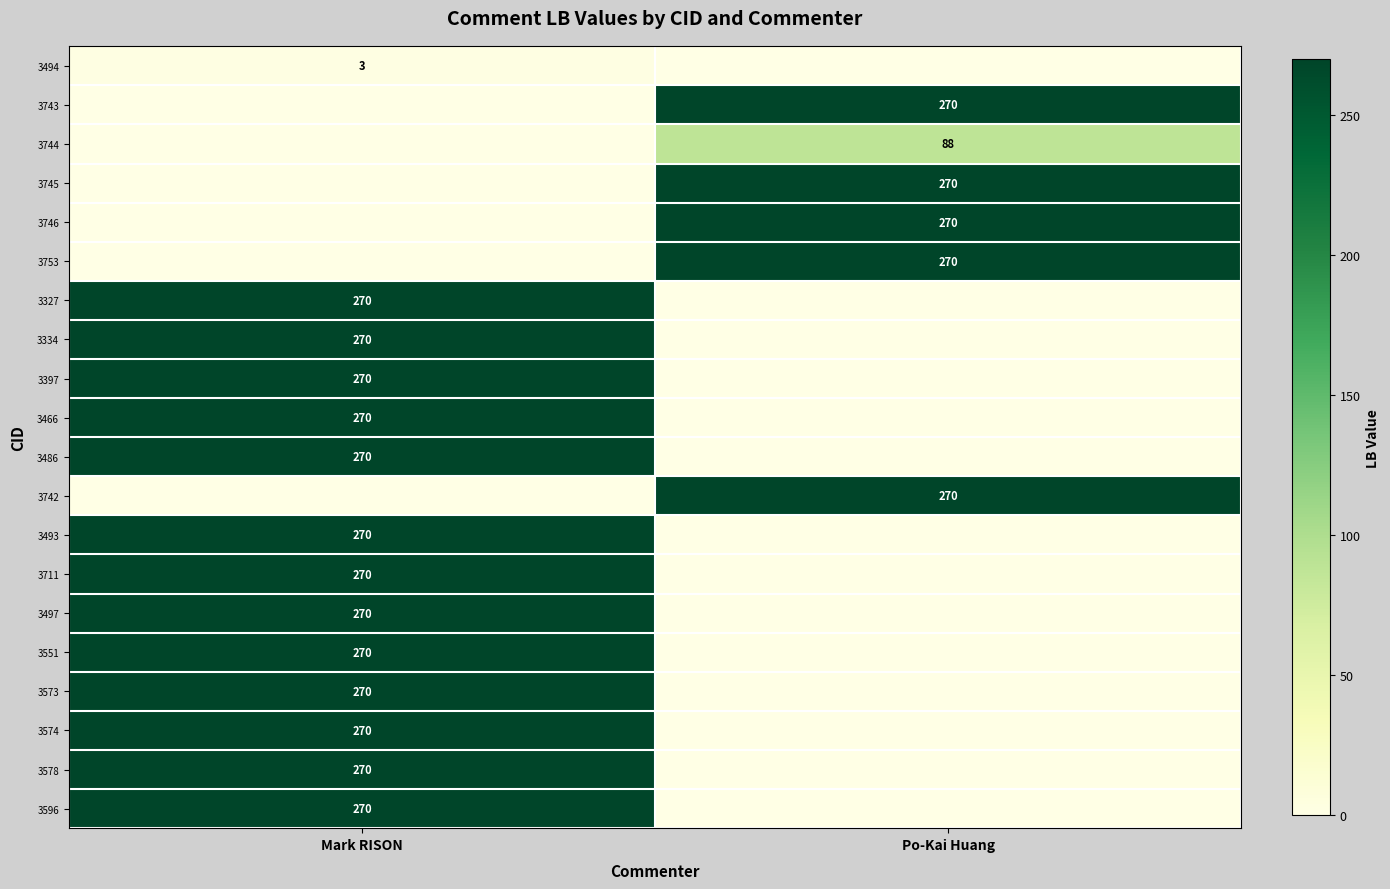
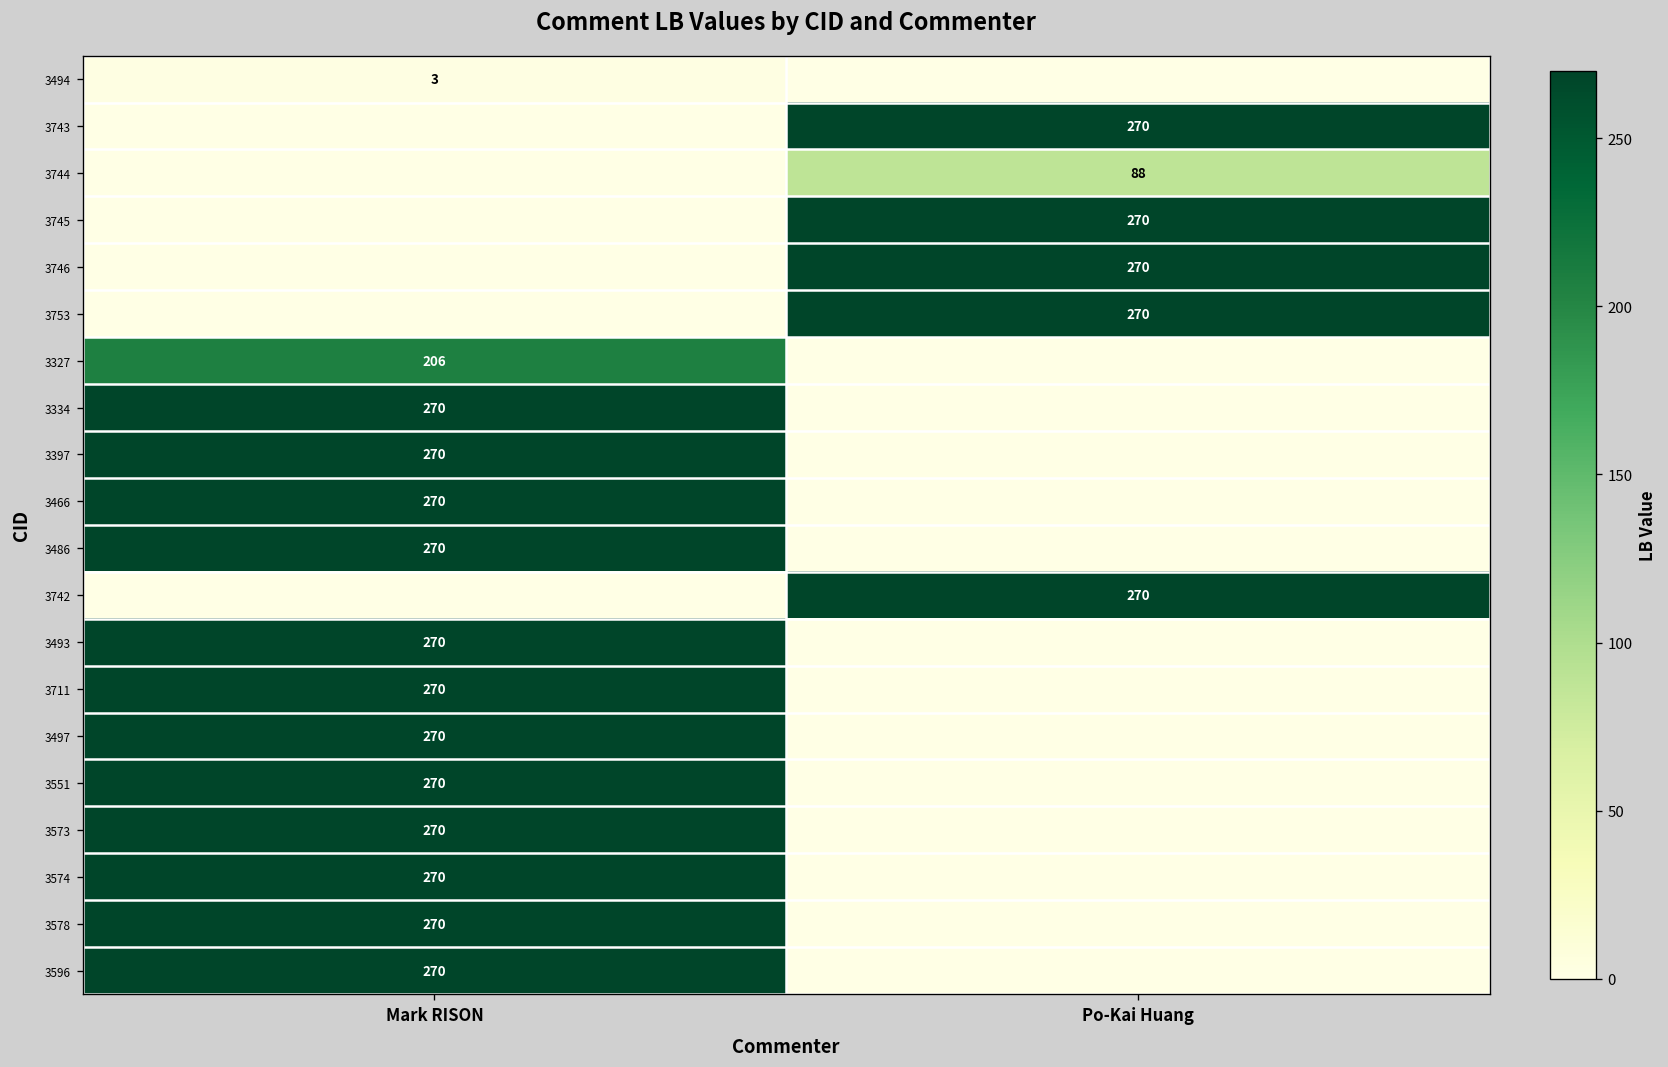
  {
    "3494": {
      "Mark RISON": 3
    },
    "3743": {
      "Po-Kai Huang": 270
    },
    "3744": {
      "Po-Kai Huang": 88
    },
    "3745": {
      "Po-Kai Huang": 270
    },
    "3746": {
      "Po-Kai Huang": 270
    },
    "3753": {
      "Po-Kai Huang": 270
    },
    "3327": {
-     "Mark RISON": 270
+     "Mark RISON": 206
    },
    "3334": {
      "Mark RISON": 270
    },
    "3397": {
      "Mark RISON": 270
    },
    "3466": {
      "Mark RISON": 270
    },
    "3486": {
      "Mark RISON": 270
    },
    "3742": {
      "Po-Kai Huang": 270
    },
    "3493": {
      "Mark RISON": 270
    },
    "3711": {
      "Mark RISON": 270
    },
    "3497": {
      "Mark RISON": 270
    },
    "3551": {
      "Mark RISON": 270
    },
    "3573": {
      "Mark RISON": 270
    },
    "3574": {
      "Mark RISON": 270
    },
    "3578": {
      "Mark RISON": 270
    },
    "3596": {
      "Mark RISON": 270
    }
  }
